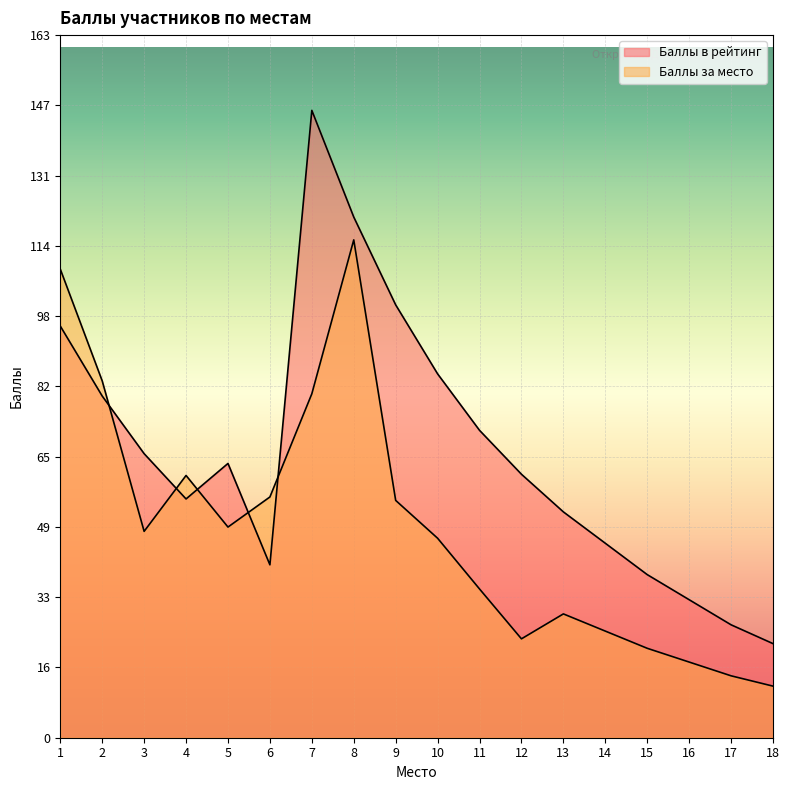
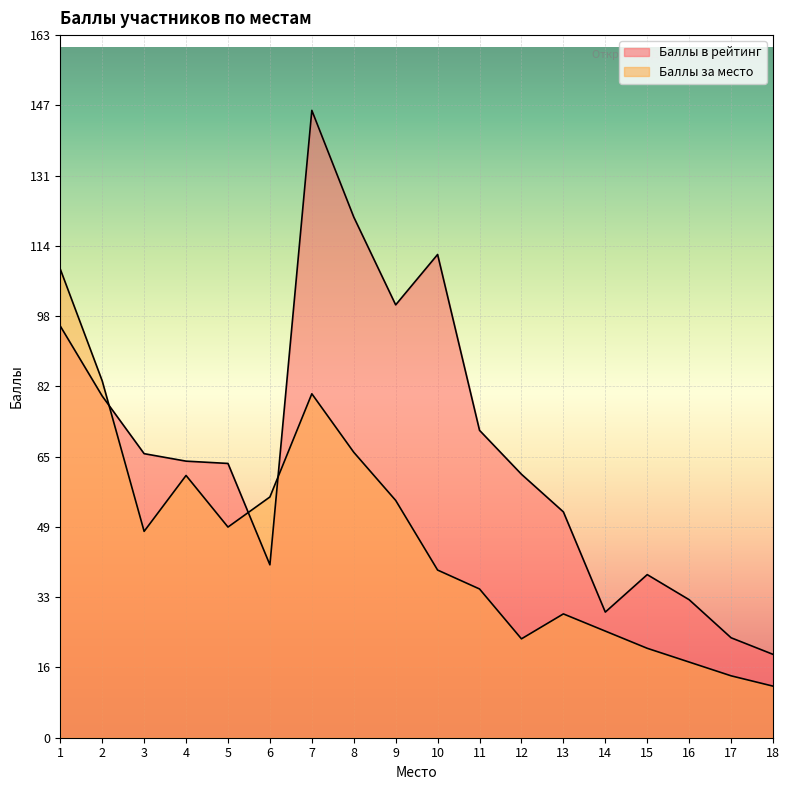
  {
    "Баллы в рейтинг": {
      "1": 96,
      "2": 79,
      "3": 66,
-     "4": 56,
+     "4": 64,
      "5": 64,
      "6": 40,
      "7": 146,
      "8": 121,
      "9": 101,
-     "10": 85,
+     "10": 112,
      "11": 71,
      "12": 61,
      "13": 53,
-     "14": 45,
+     "14": 29,
      "15": 38,
      "16": 32,
-     "17": 26,
-     "18": 22
+     "17": 23,
+     "18": 19
    },
    "Баллы за место": {
      "1": 109,
      "2": 83,
      "3": 48,
      "4": 61,
      "5": 49,
      "6": 56,
      "7": 80,
-     "8": 116,
+     "8": 66,
      "9": 55,
-     "10": 46,
+     "10": 39,
      "11": 35,
      "12": 23,
      "13": 29,
      "14": 25,
      "15": 21,
      "16": 18,
      "17": 14,
      "18": 12
    }
  }
